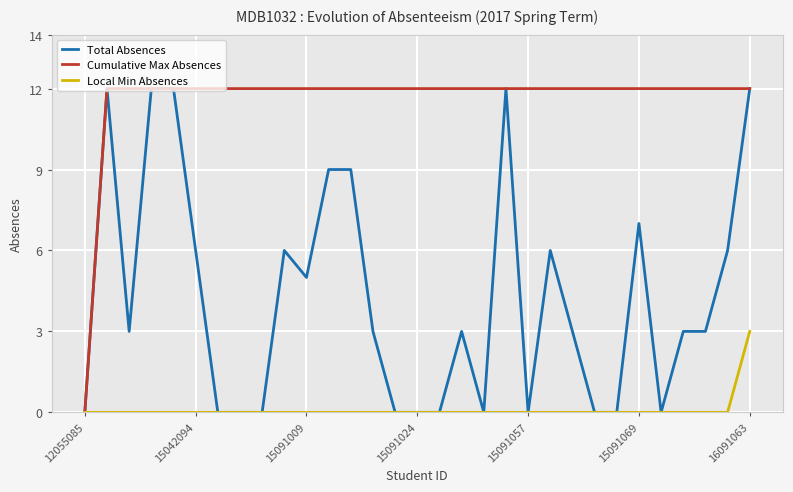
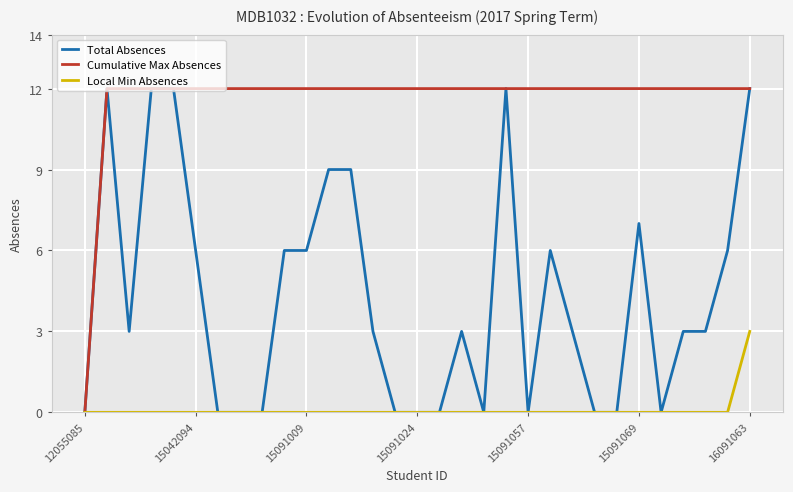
  {
    "Total Absences": {
      "15042094": 6,
-     "15091009": 5,
+     "15091009": 6,
      "15091069": 7
    },
    "Cumulative Max Absences": {
      "15091009": 12,
      "15091024": 12,
      "15091057": 12,
      "15091069": 12
    },
    "Local Min Absences": {
      "15042094": 0,
      "15091009": 0,
      "15091069": 0,
      "16091063": 3
    }
  }
